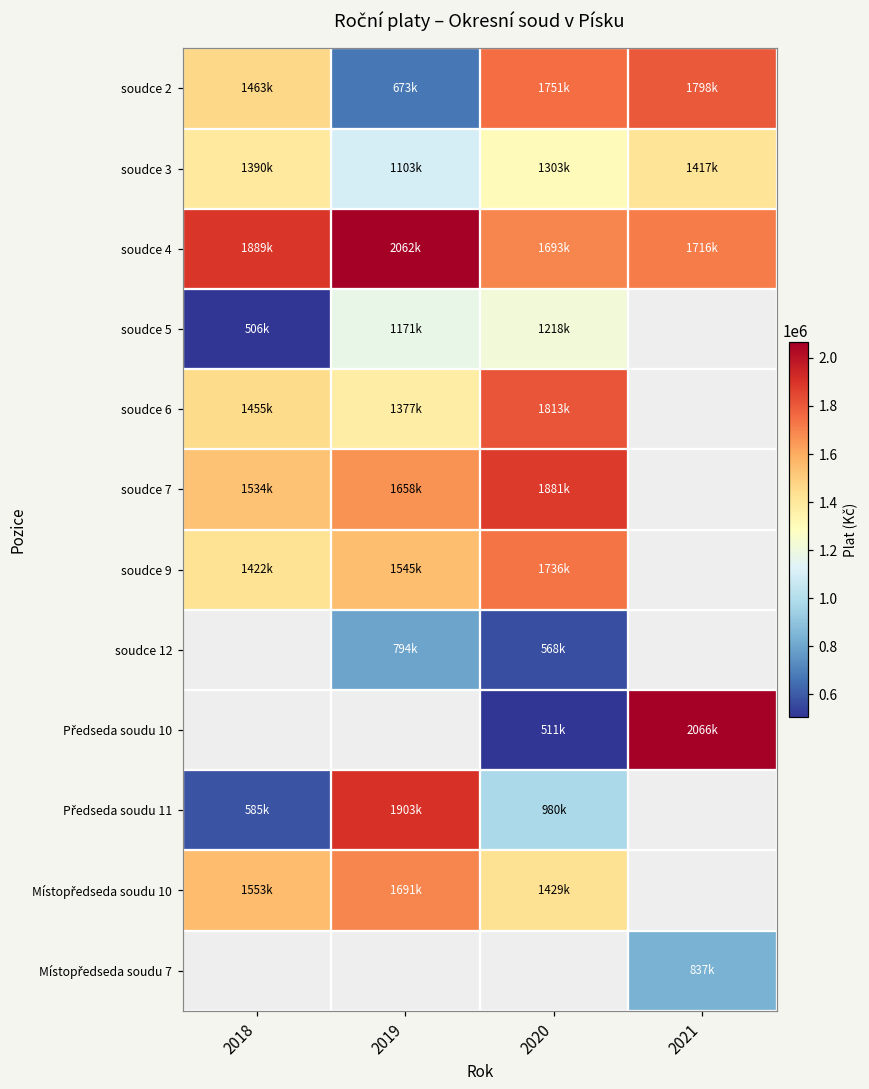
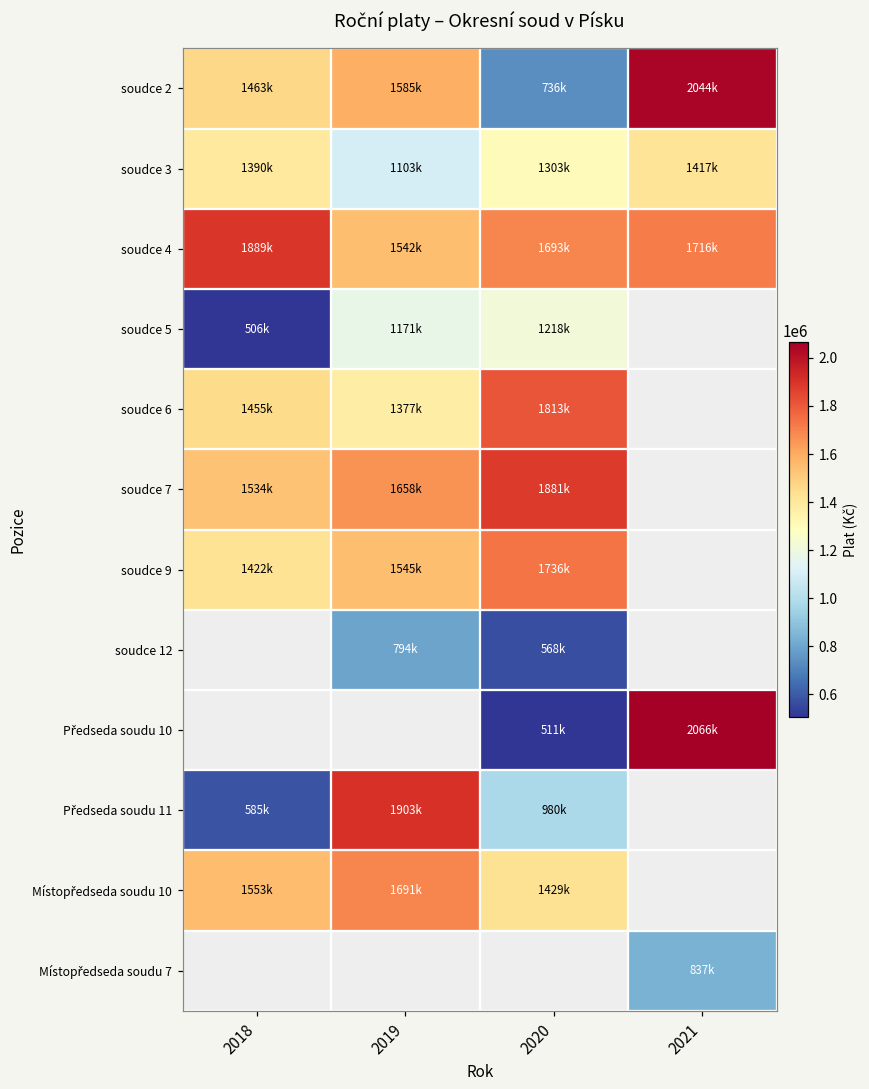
  {
    "soudce 2": {
      "2018": "1463k",
-     "2019": "673k",
-     "2020": "1751k",
-     "2021": "1798k"
+     "2019": "1585k",
+     "2020": "736k",
+     "2021": "2044k"
    },
    "soudce 3": {
      "2018": "1390k",
      "2019": "1103k",
      "2020": "1303k",
      "2021": "1417k"
    },
    "soudce 4": {
      "2018": "1889k",
-     "2019": "2062k",
+     "2019": "1542k",
      "2020": "1693k",
      "2021": "1716k"
    },
    "soudce 5": {
      "2018": "506k",
      "2019": "1171k",
      "2020": "1218k"
    },
    "soudce 6": {
      "2018": "1455k",
      "2019": "1377k",
      "2020": "1813k"
    },
    "soudce 7": {
      "2018": "1534k",
      "2019": "1658k",
      "2020": "1881k"
    },
    "soudce 9": {
      "2018": "1422k",
      "2019": "1545k",
      "2020": "1736k"
    },
    "soudce 12": {
      "2019": "794k",
      "2020": "568k"
    },
    "Předseda soudu 10": {
      "2020": "511k",
      "2021": "2066k"
    },
    "Předseda soudu 11": {
      "2018": "585k",
      "2019": "1903k",
      "2020": "980k"
    },
    "Místopředseda soudu 10": {
      "2018": "1553k",
      "2019": "1691k",
      "2020": "1429k"
    },
    "Místopředseda soudu 7": {
      "2021": "837k"
    }
  }
